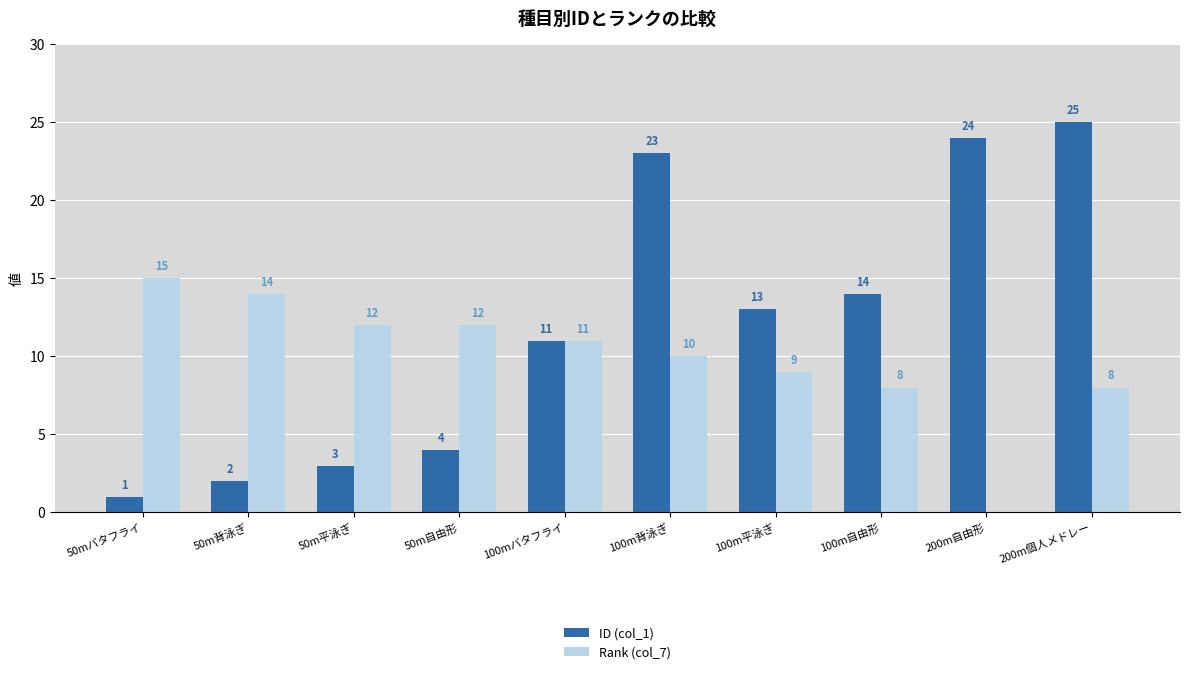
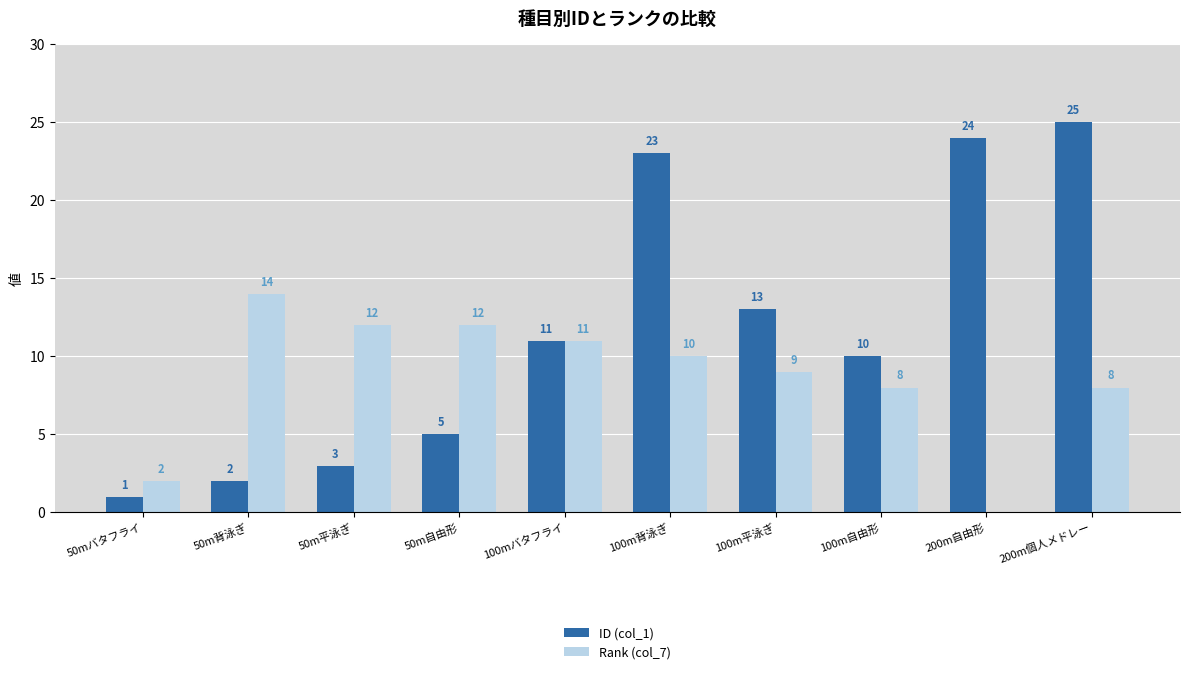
  {
    "ID (col_1)": {
      "50mバタフライ": 1,
      "50m背泳ぎ": 2,
      "50m平泳ぎ": 3,
-     "50m自由形": 4,
+     "50m自由形": 5,
      "100mバタフライ": 11,
      "100m背泳ぎ": 23,
      "100m平泳ぎ": 13,
-     "100m自由形": 14,
+     "100m自由形": 10,
      "200m自由形": 24,
      "200m個人メドレー": 25
    },
    "Rank (col_7)": {
-     "50mバタフライ": 15,
+     "50mバタフライ": 2,
      "50m背泳ぎ": 14,
      "50m平泳ぎ": 12,
      "50m自由形": 12,
      "100mバタフライ": 11,
      "100m背泳ぎ": 10,
      "100m平泳ぎ": 9,
      "100m自由形": 8,
      "200m個人メドレー": 8
    }
  }
